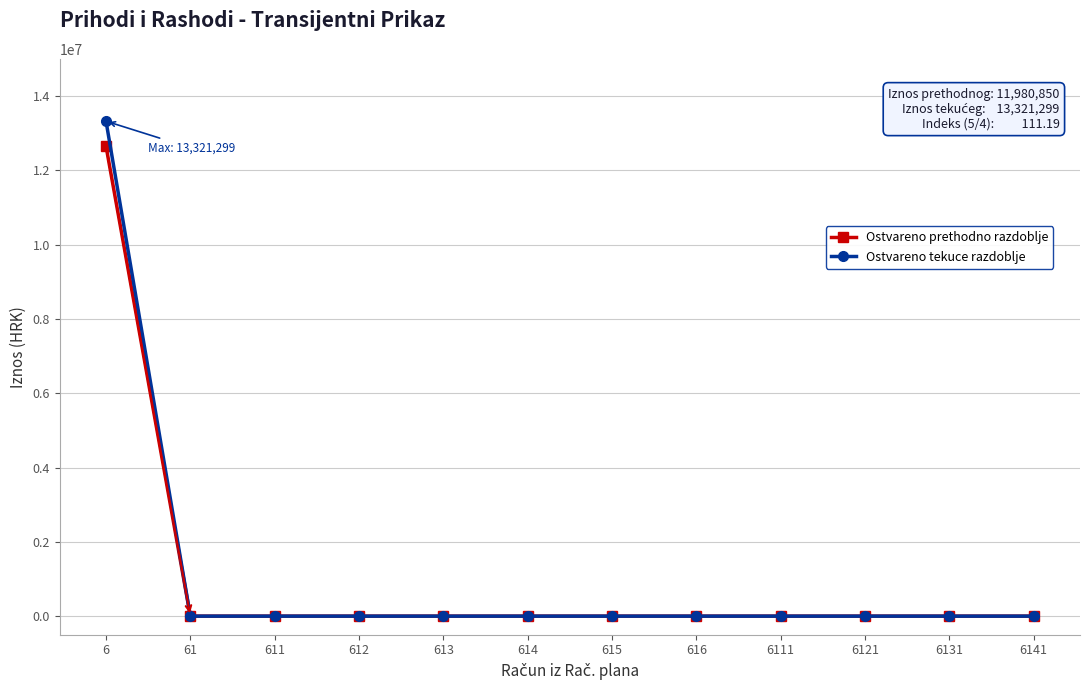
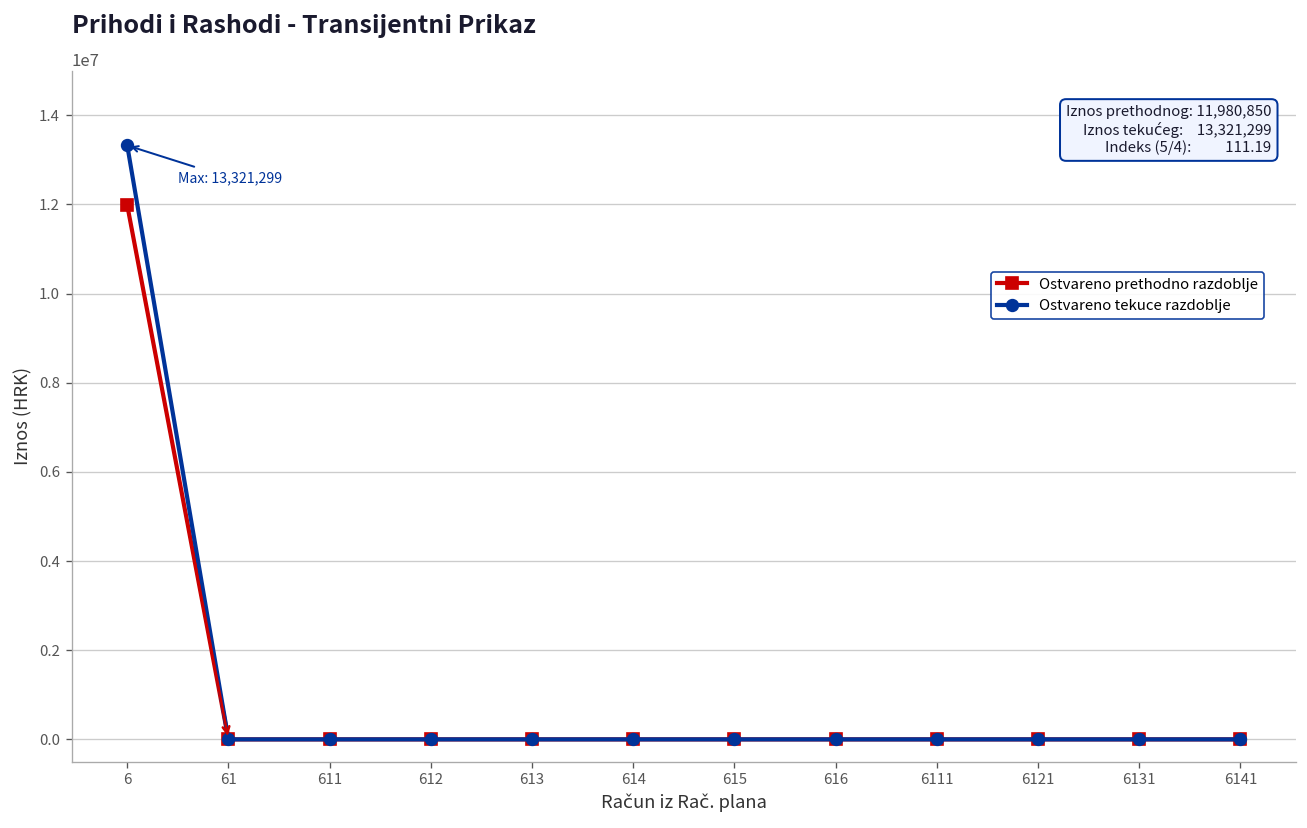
  {
    "Ostvareno prethodno razdoblje": {
-     "6": "12600000"
+     "6": "12000000"
    },
    "Ostvareno tekuce razdoblje": {
      "6": "13,321,299"
    }
  }
